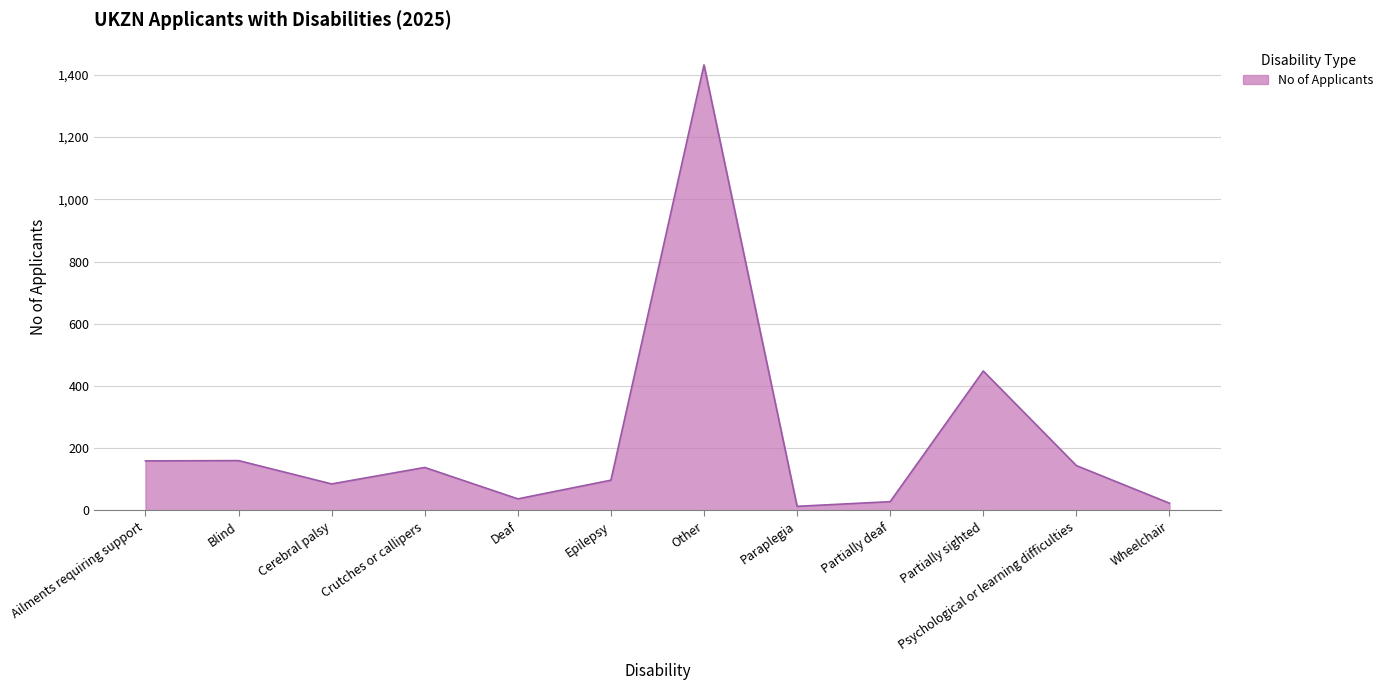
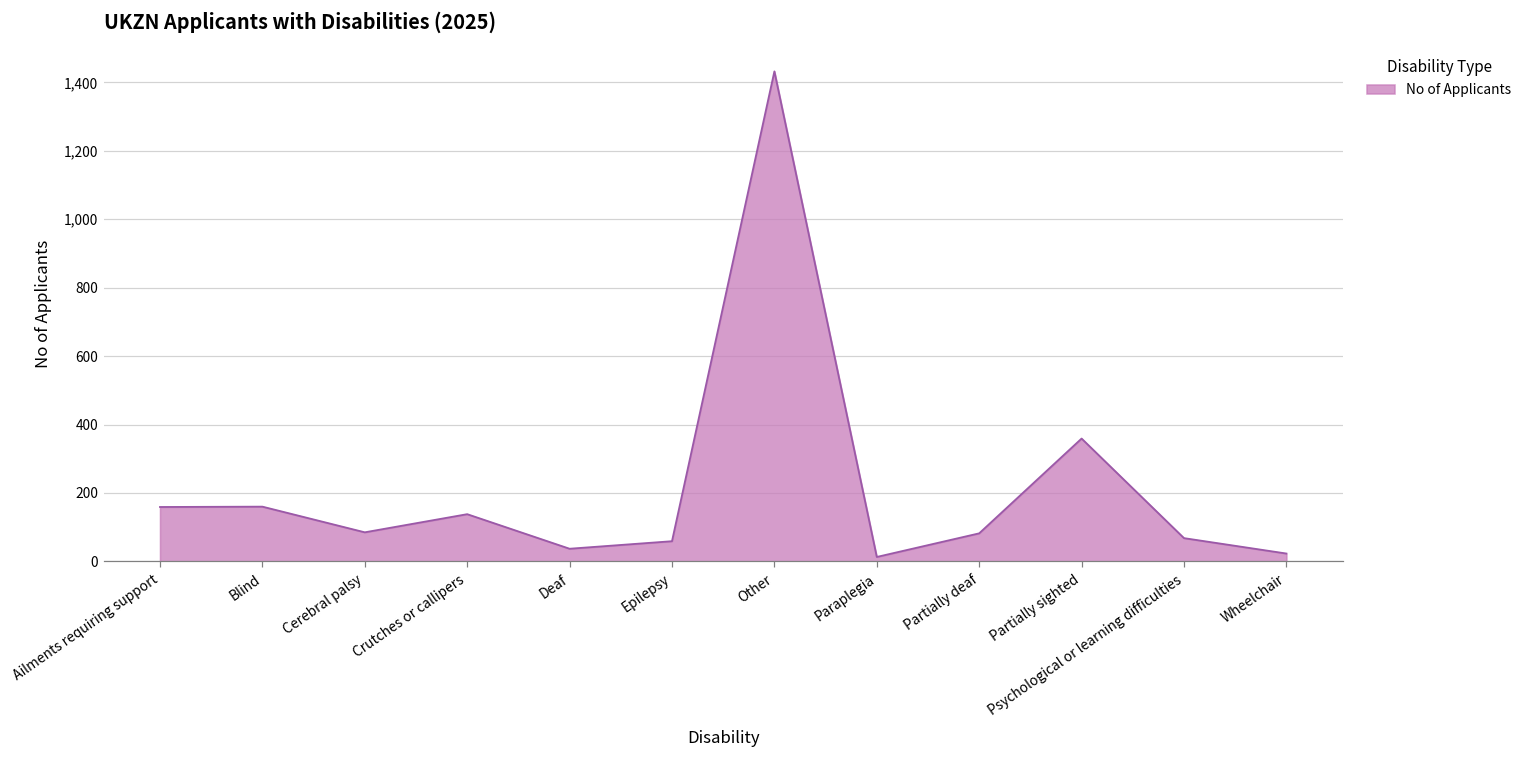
  {
    "Ailments requiring support": "160",
    "Blind": "160",
    "Cerebral palsy": "90",
    "Crutches or callipers": "140",
    "Deaf": "40",
-   "Epilepsy": "100",
+   "Epilepsy": "60",
    "Other": "1,430",
    "Paraplegia": "10",
-   "Partially deaf": "30",
-   "Partially sighted": "450",
-   "Psychological or learning difficulties": "140",
+   "Partially deaf": "80",
+   "Partially sighted": "360",
+   "Psychological or learning difficulties": "70",
    "Wheelchair": "20"
  }
